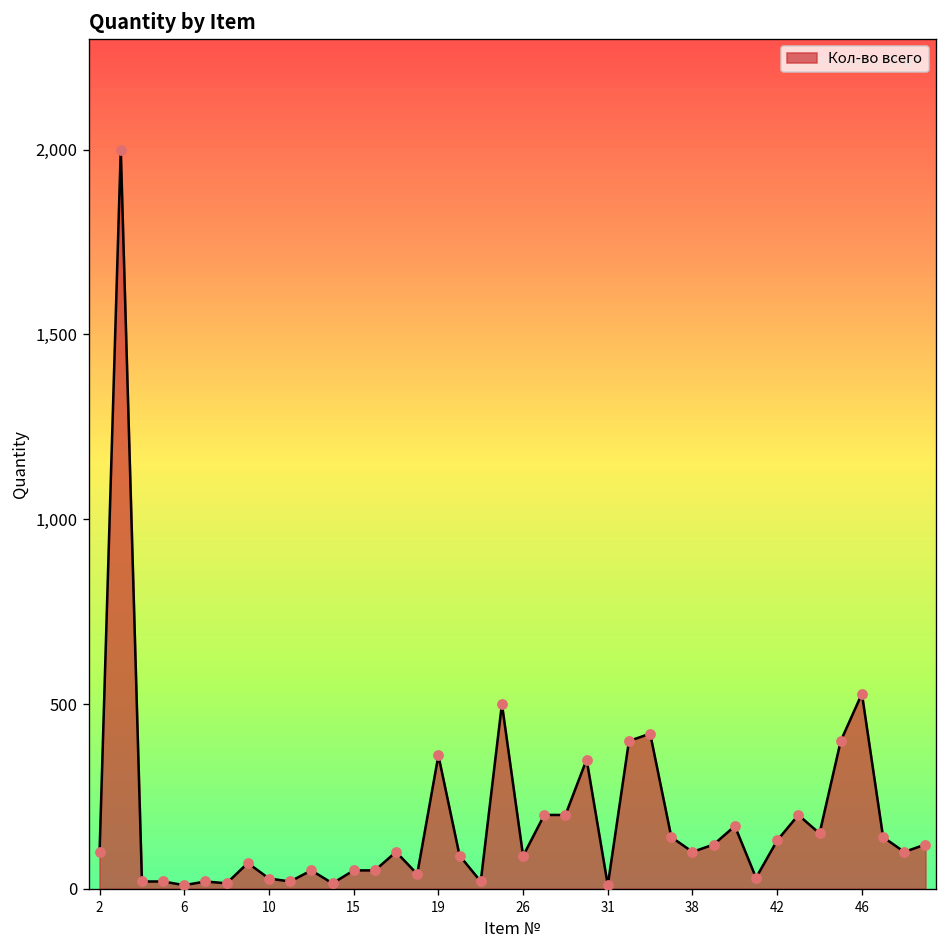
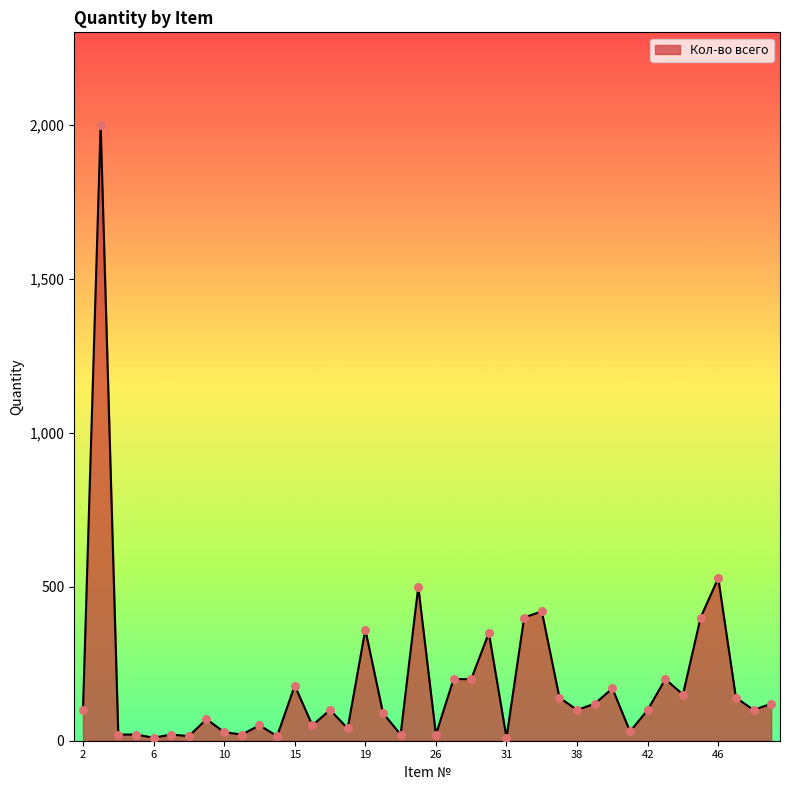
  {
    "2": 100,
    "6": 10,
    "10": 30,
-   "15": 50,
+   "15": 180,
    "19": 360,
-   "26": 90,
+   "26": 20,
    "31": 10,
    "38": 100,
-   "42": 130,
+   "42": 100,
    "46": 530
  }
